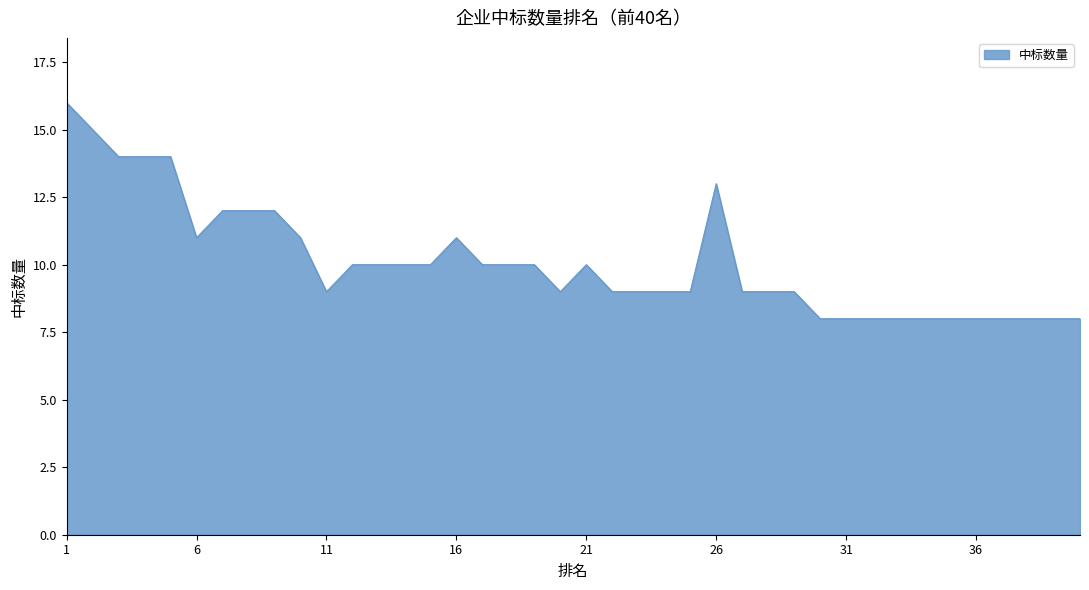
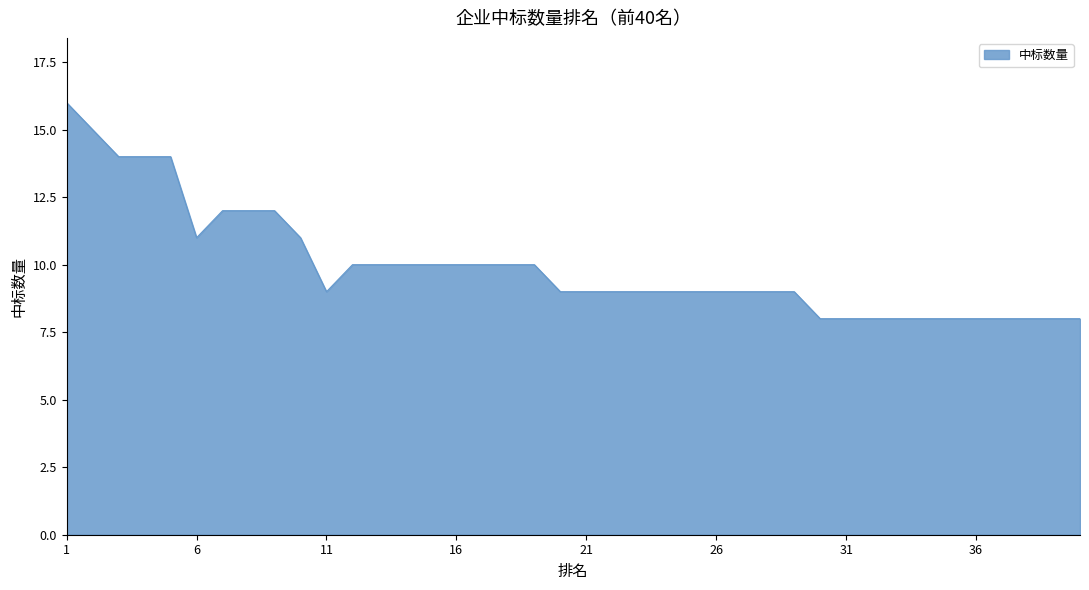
  {
    "1": 16,
    "6": 11,
    "11": 9,
-   "16": 11,
-   "21": 10,
-   "26": 13,
+   "16": 10,
+   "21": 9,
+   "26": 9,
    "31": 8,
    "36": 8
  }
